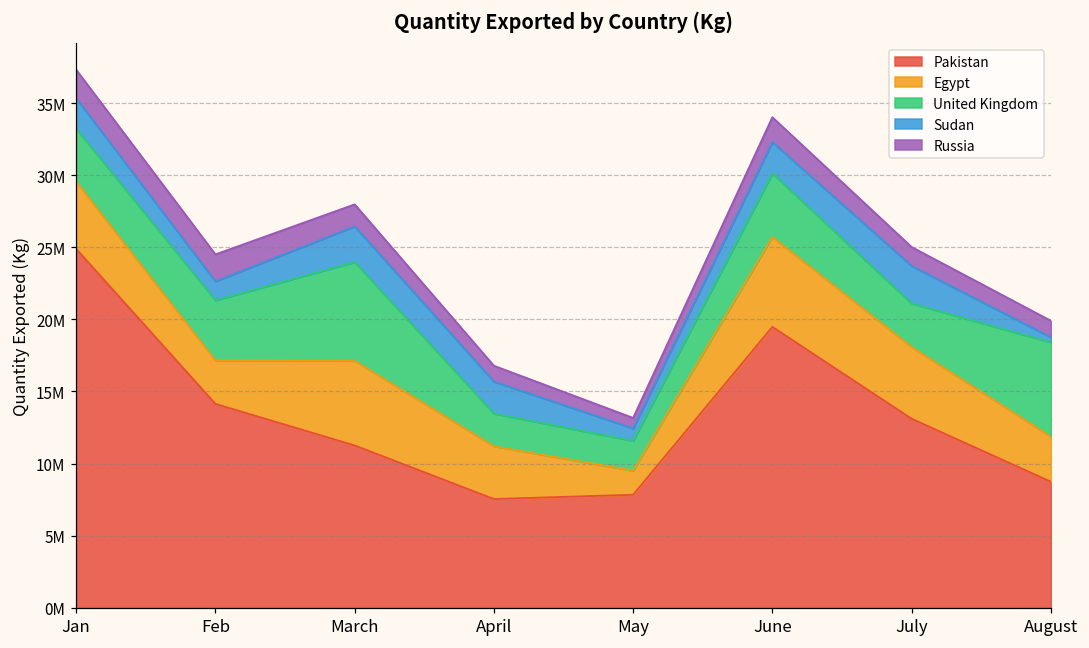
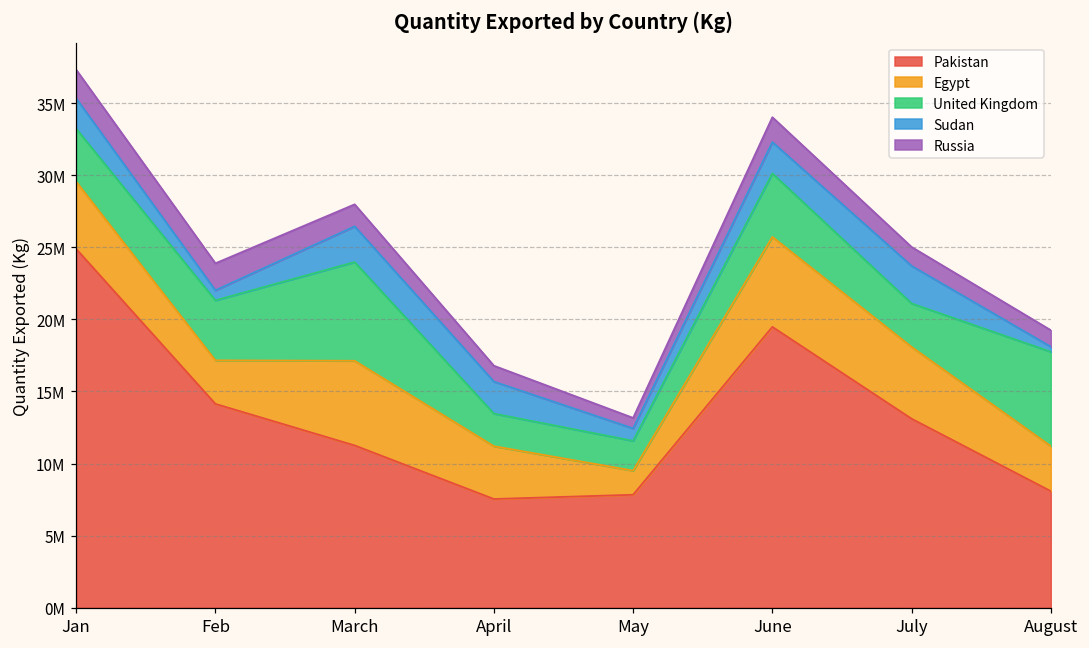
  {
    "Pakistan": {
      "Jan": 24900000,
      "Feb": 14100000,
      "March": 11300000,
      "April": 7500000,
      "May": 7800000,
      "June": 19500000,
      "July": 13100000,
-     "August": 8700000
+     "August": 8100000
    },
    "Egypt": {
      "Jan": 4700000,
      "Feb": 3000000,
      "March": 5900000,
      "April": 3700000,
      "May": 1700000,
      "June": 6200000,
      "July": 5000000,
      "August": 3100000
    },
    "United Kingdom": {
      "Jan": 3700000,
      "Feb": 4200000,
      "March": 6900000,
      "April": 2300000,
      "May": 2100000,
      "June": 4400000,
      "July": 3000000,
      "August": 6500000
    },
    "Sudan": {
      "Jan": 2100000,
-     "Feb": 1300000,
+     "Feb": 700000,
      "March": 2500000,
      "April": 2200000,
      "May": 900000,
      "June": 2200000,
      "July": 2600000,
      "August": 400000
    },
    "Russia": {
      "Jan": 2000000,
      "Feb": 1900000,
      "March": 1500000,
      "April": 1100000,
      "May": 700000,
      "June": 1700000,
      "July": 1300000,
      "August": 1100000
    }
  }
